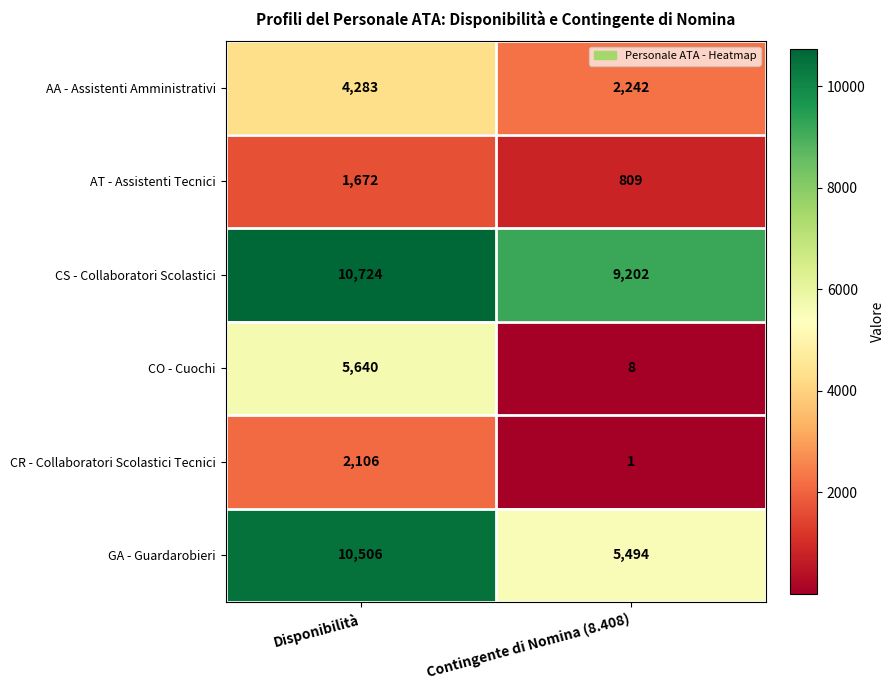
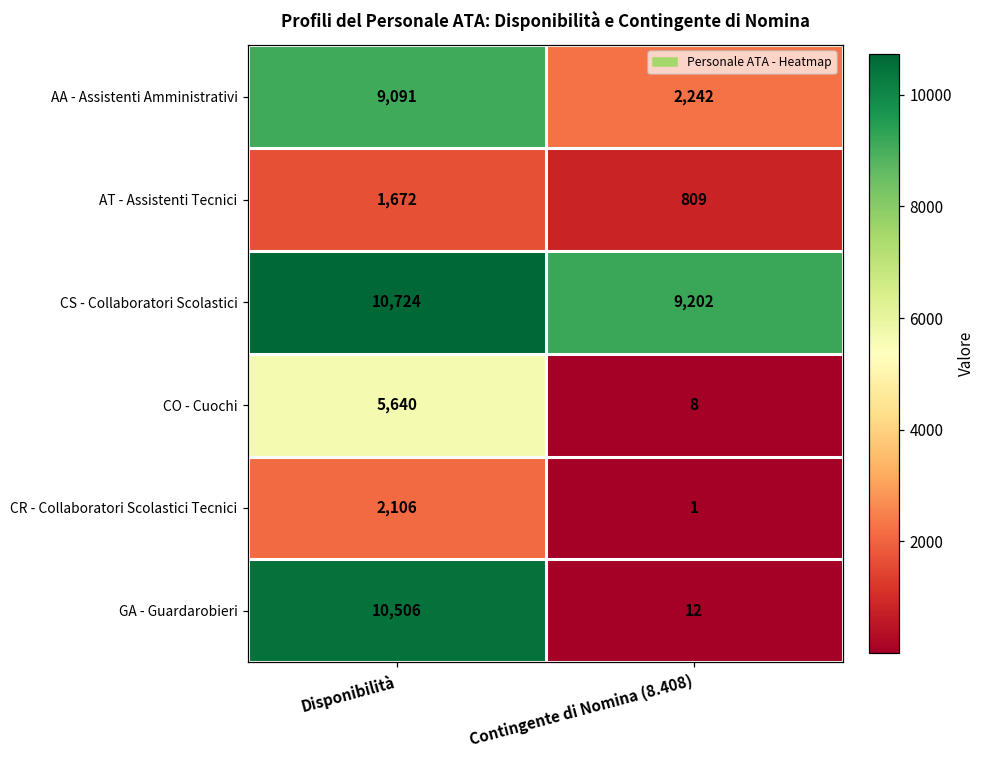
  {
    "AA - Assistenti Amministrativi": {
-     "Disponibilità": "4,283",
+     "Disponibilità": "9,091",
      "Contingente di Nomina (8.408)": "2,242"
    },
    "AT - Assistenti Tecnici": {
      "Disponibilità": "1,672",
      "Contingente di Nomina (8.408)": "809"
    },
    "CS - Collaboratori Scolastici": {
      "Disponibilità": "10,724",
      "Contingente di Nomina (8.408)": "9,202"
    },
    "CO - Cuochi": {
      "Disponibilità": "5,640",
      "Contingente di Nomina (8.408)": "8"
    },
    "CR - Collaboratori Scolastici Tecnici": {
      "Disponibilità": "2,106",
      "Contingente di Nomina (8.408)": "1"
    },
    "GA - Guardarobieri": {
      "Disponibilità": "10,506",
-     "Contingente di Nomina (8.408)": "5,494"
+     "Contingente di Nomina (8.408)": "12"
    }
  }
